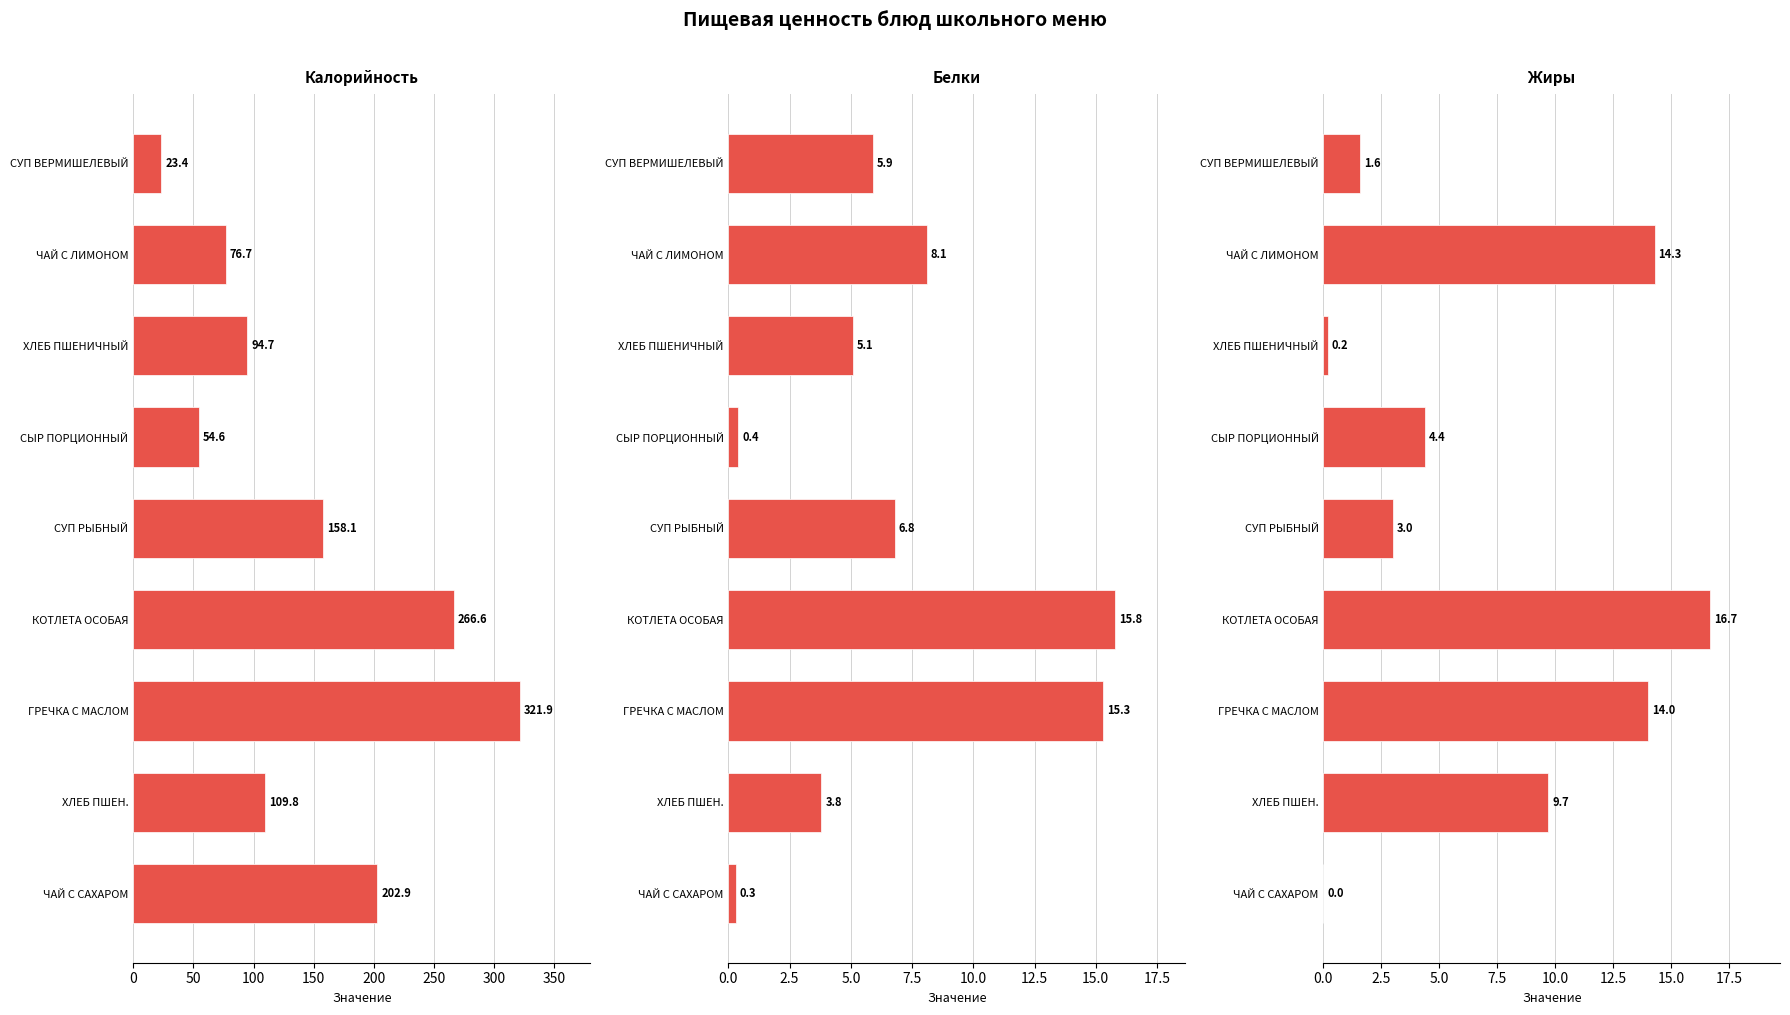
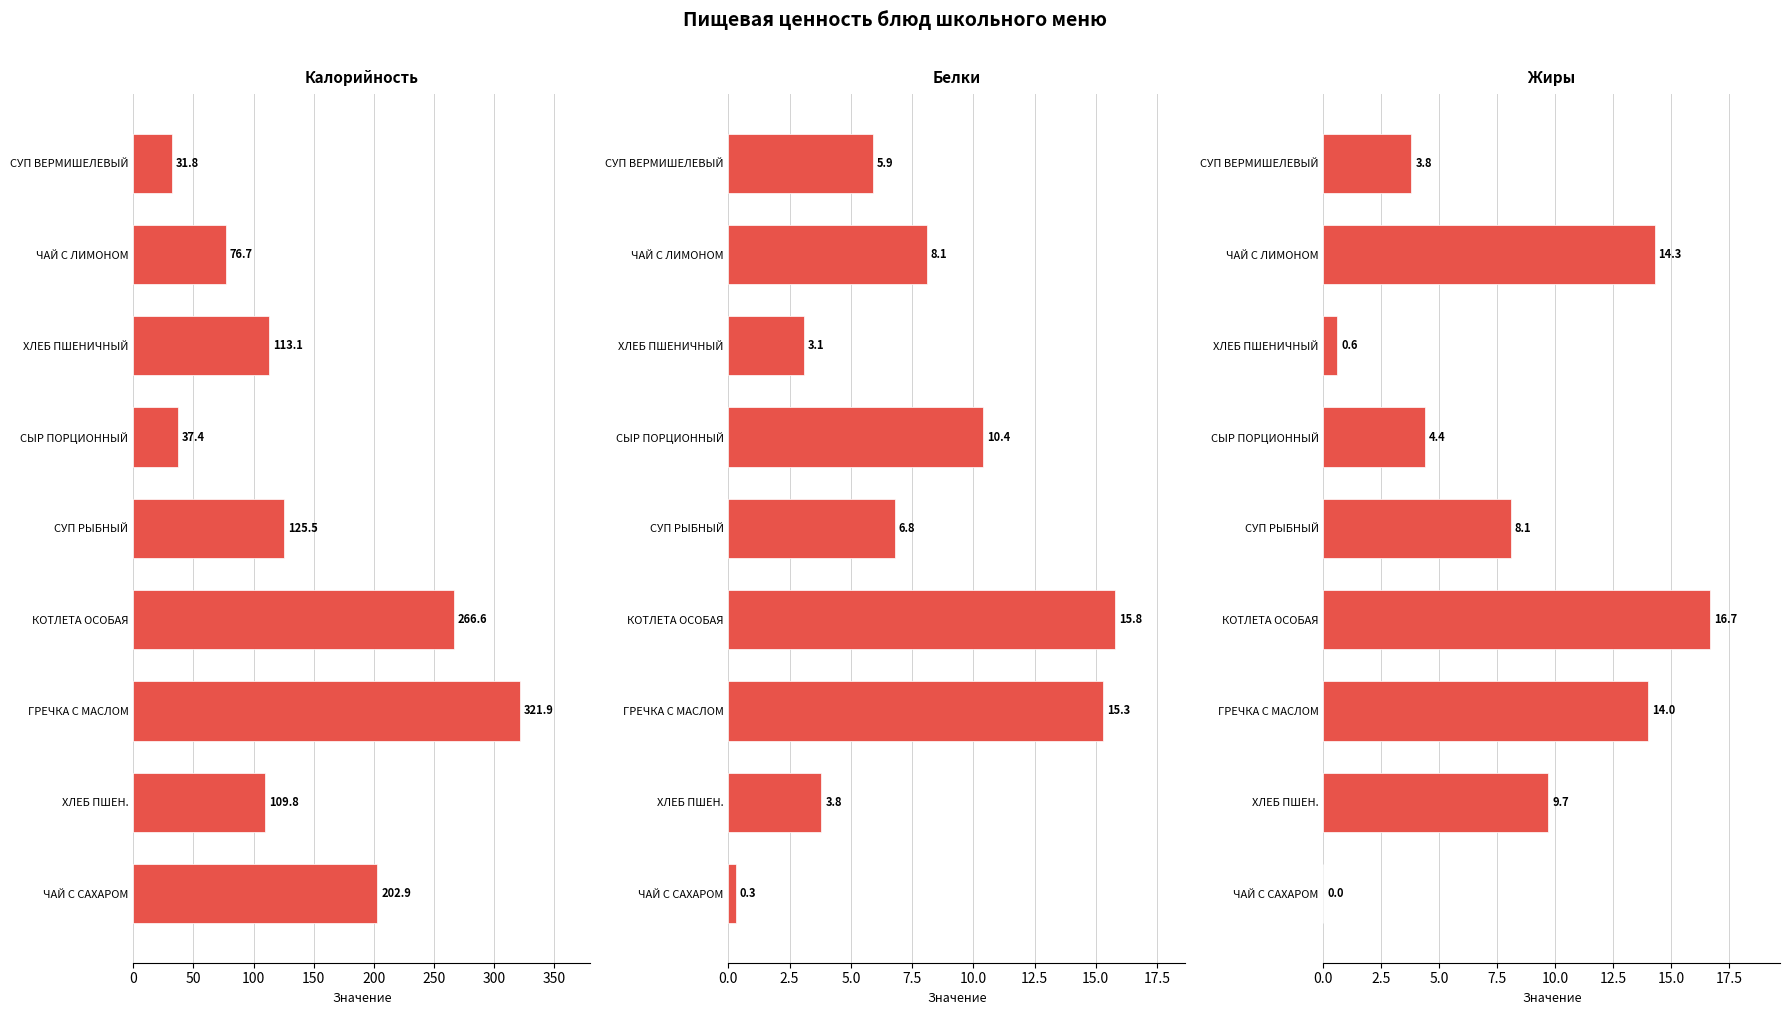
  {
    "Калорийность": {
-     "СУП ВЕРМИШЕЛЕВЫЙ": 23.4,
+     "СУП ВЕРМИШЕЛЕВЫЙ": 31.8,
      "ЧАЙ С ЛИМОНОМ": 76.7,
-     "ХЛЕБ ПШЕНИЧНЫЙ": 94.7,
-     "СЫР ПОРЦИОННЫЙ": 54.6,
-     "СУП РЫБНЫЙ": 158.1,
+     "ХЛЕБ ПШЕНИЧНЫЙ": 113.1,
+     "СЫР ПОРЦИОННЫЙ": 37.4,
+     "СУП РЫБНЫЙ": 125.5,
      "КОТЛЕТА ОСОБАЯ": 266.6,
      "ГРЕЧКА С МАСЛОМ": 321.9,
      "ХЛЕБ ПШЕН.": 109.8,
      "ЧАЙ С САХАРОМ": 202.9
    },
    "Белки": {
      "СУП ВЕРМИШЕЛЕВЫЙ": 5.9,
      "ЧАЙ С ЛИМОНОМ": 8.1,
-     "ХЛЕБ ПШЕНИЧНЫЙ": 5.1,
-     "СЫР ПОРЦИОННЫЙ": 0.4,
+     "ХЛЕБ ПШЕНИЧНЫЙ": 3.1,
+     "СЫР ПОРЦИОННЫЙ": 10.4,
      "СУП РЫБНЫЙ": 6.8,
      "КОТЛЕТА ОСОБАЯ": 15.8,
      "ГРЕЧКА С МАСЛОМ": 15.3,
      "ХЛЕБ ПШЕН.": 3.8,
      "ЧАЙ С САХАРОМ": 0.3
    },
    "Жиры": {
-     "СУП ВЕРМИШЕЛЕВЫЙ": 1.6,
+     "СУП ВЕРМИШЕЛЕВЫЙ": 3.8,
      "ЧАЙ С ЛИМОНОМ": 14.3,
-     "ХЛЕБ ПШЕНИЧНЫЙ": 0.2,
+     "ХЛЕБ ПШЕНИЧНЫЙ": 0.6,
      "СЫР ПОРЦИОННЫЙ": 4.4,
-     "СУП РЫБНЫЙ": 3.0,
+     "СУП РЫБНЫЙ": 8.1,
      "КОТЛЕТА ОСОБАЯ": 16.7,
      "ГРЕЧКА С МАСЛОМ": 14.0,
      "ХЛЕБ ПШЕН.": 9.7,
      "ЧАЙ С САХАРОМ": 0.0
    }
  }
